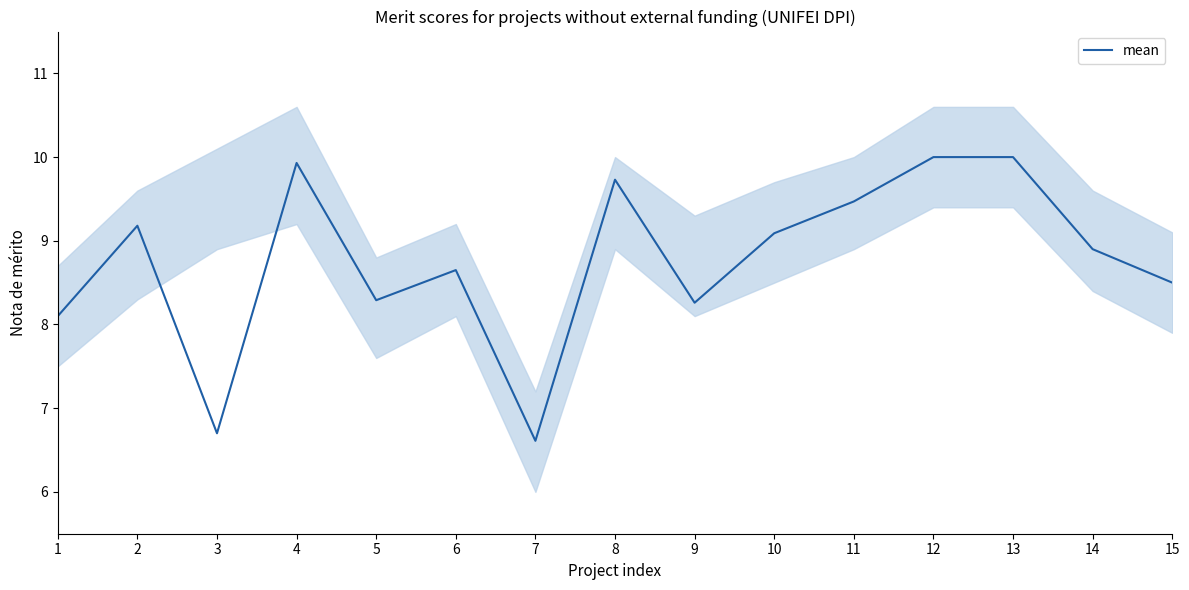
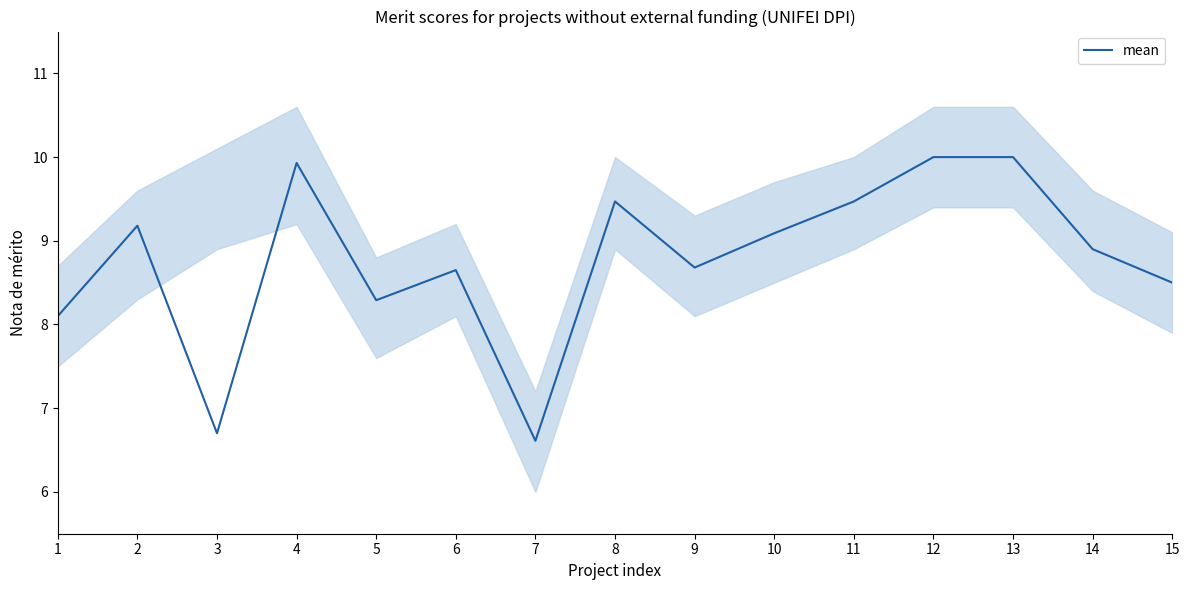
  {
    "mean": {
      "1": 8.1,
      "2": 9.2,
      "3": 6.7,
      "4": 9.9,
      "5": 8.3,
      "6": 8.7,
      "7": 6.6,
-     "8": 9.7,
-     "9": 8.3,
+     "8": 9.5,
+     "9": 8.7,
      "10": 9.1,
      "11": 9.5,
      "12": 10.0,
      "13": 10.0,
      "14": 8.9,
      "15": 8.5
    }
  }
